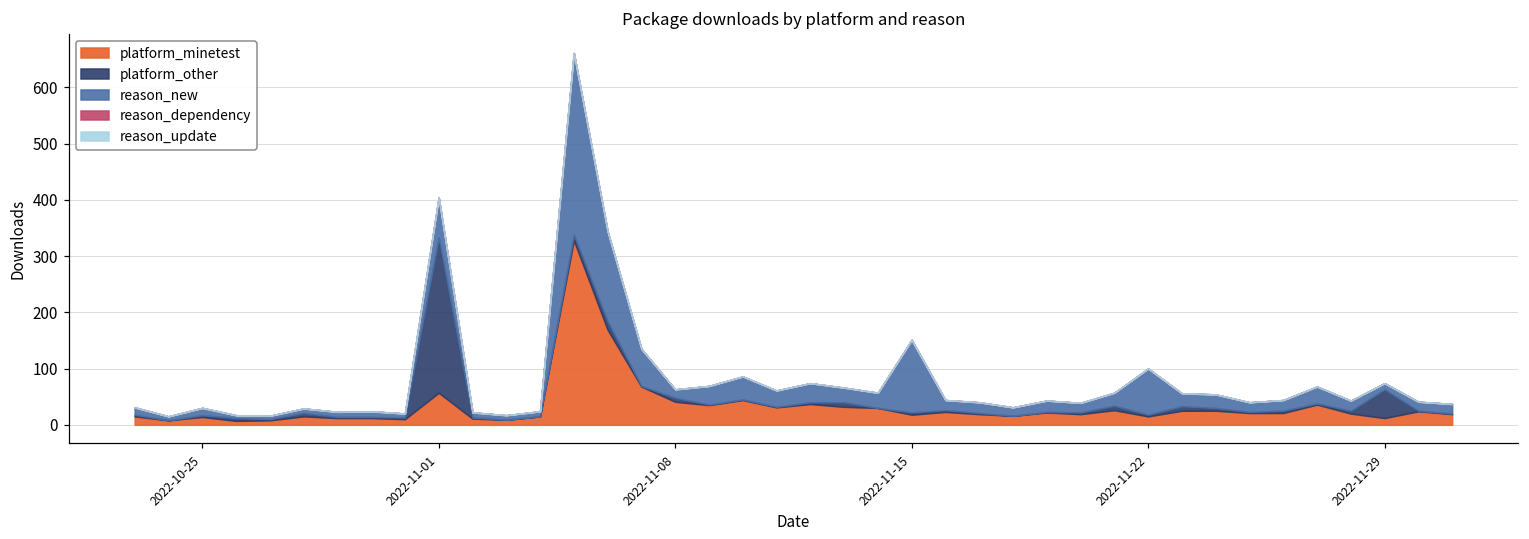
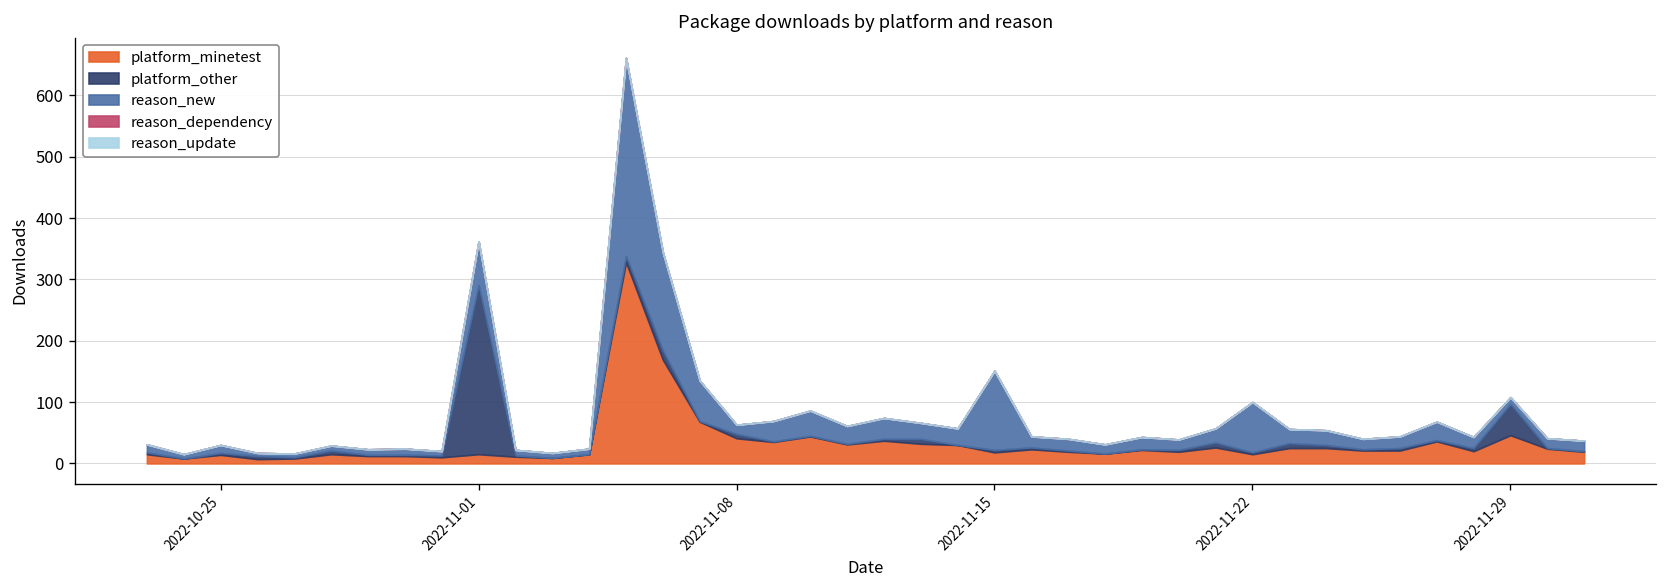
  {
    "platform_minetest": {
-     "2022-11-01": 60,
+     "2022-11-01": 20,
      "2022-11-08": 40,
-     "2022-11-29": 10
+     "2022-11-29": 50
    },
    "platform_other": {
      "2022-11-01": 280,
      "2022-11-08": 10,
      "2022-11-29": 50
    }
  }
